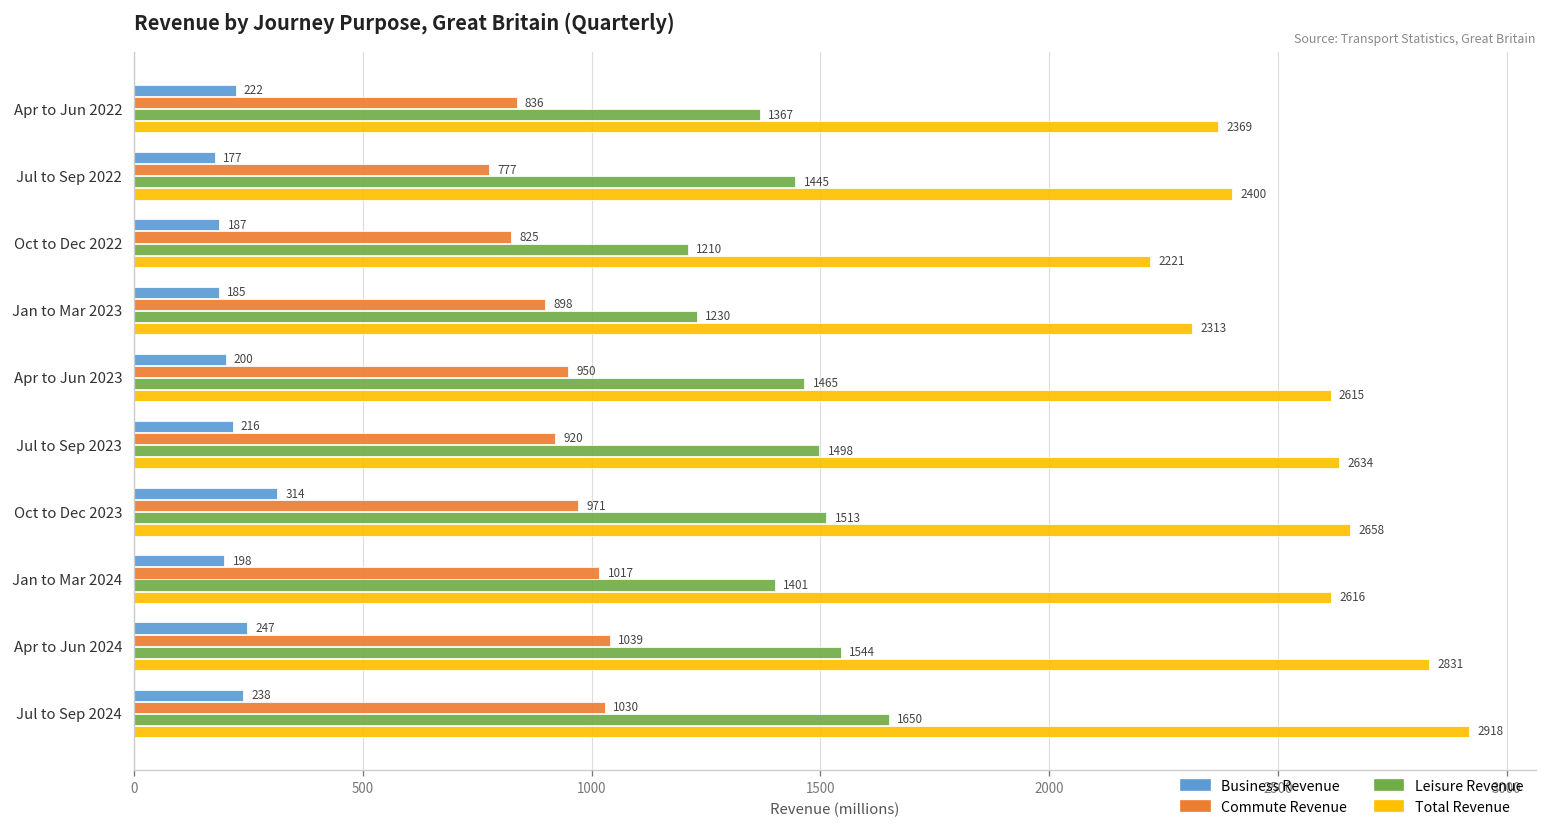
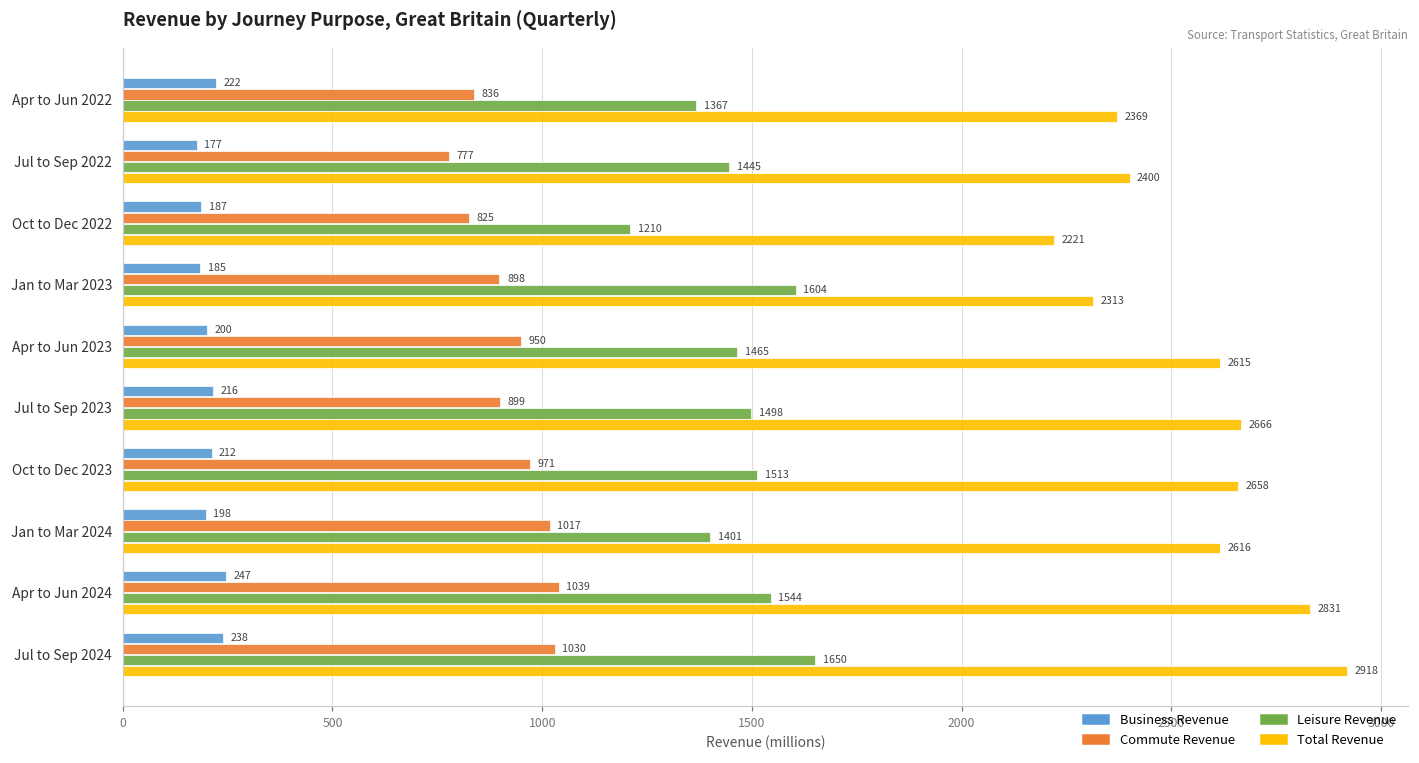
  {
    "Business Revenue": {
      "Apr to Jun 2022": 222,
      "Jul to Sep 2022": 177,
      "Oct to Dec 2022": 187,
      "Jan to Mar 2023": 185,
      "Apr to Jun 2023": 200,
      "Jul to Sep 2023": 216,
-     "Oct to Dec 2023": 314,
+     "Oct to Dec 2023": 212,
      "Jan to Mar 2024": 198,
      "Apr to Jun 2024": 247,
      "Jul to Sep 2024": 238
    },
    "Commute Revenue": {
      "Apr to Jun 2022": 836,
      "Jul to Sep 2022": 777,
      "Oct to Dec 2022": 825,
      "Jan to Mar 2023": 898,
      "Apr to Jun 2023": 950,
-     "Jul to Sep 2023": 920,
+     "Jul to Sep 2023": 899,
      "Oct to Dec 2023": 971,
      "Jan to Mar 2024": 1017,
      "Apr to Jun 2024": 1039,
      "Jul to Sep 2024": 1030
    },
    "Leisure Revenue": {
      "Apr to Jun 2022": 1367,
      "Jul to Sep 2022": 1445,
      "Oct to Dec 2022": 1210,
-     "Jan to Mar 2023": 1230,
+     "Jan to Mar 2023": 1604,
      "Apr to Jun 2023": 1465,
      "Jul to Sep 2023": 1498,
      "Oct to Dec 2023": 1513,
      "Jan to Mar 2024": 1401,
      "Apr to Jun 2024": 1544,
      "Jul to Sep 2024": 1650
    },
    "Total Revenue": {
      "Apr to Jun 2022": 2369,
      "Jul to Sep 2022": 2400,
      "Oct to Dec 2022": 2221,
      "Jan to Mar 2023": 2313,
      "Apr to Jun 2023": 2615,
-     "Jul to Sep 2023": 2634,
+     "Jul to Sep 2023": 2666,
      "Oct to Dec 2023": 2658,
      "Jan to Mar 2024": 2616,
      "Apr to Jun 2024": 2831,
      "Jul to Sep 2024": 2918
    }
  }
